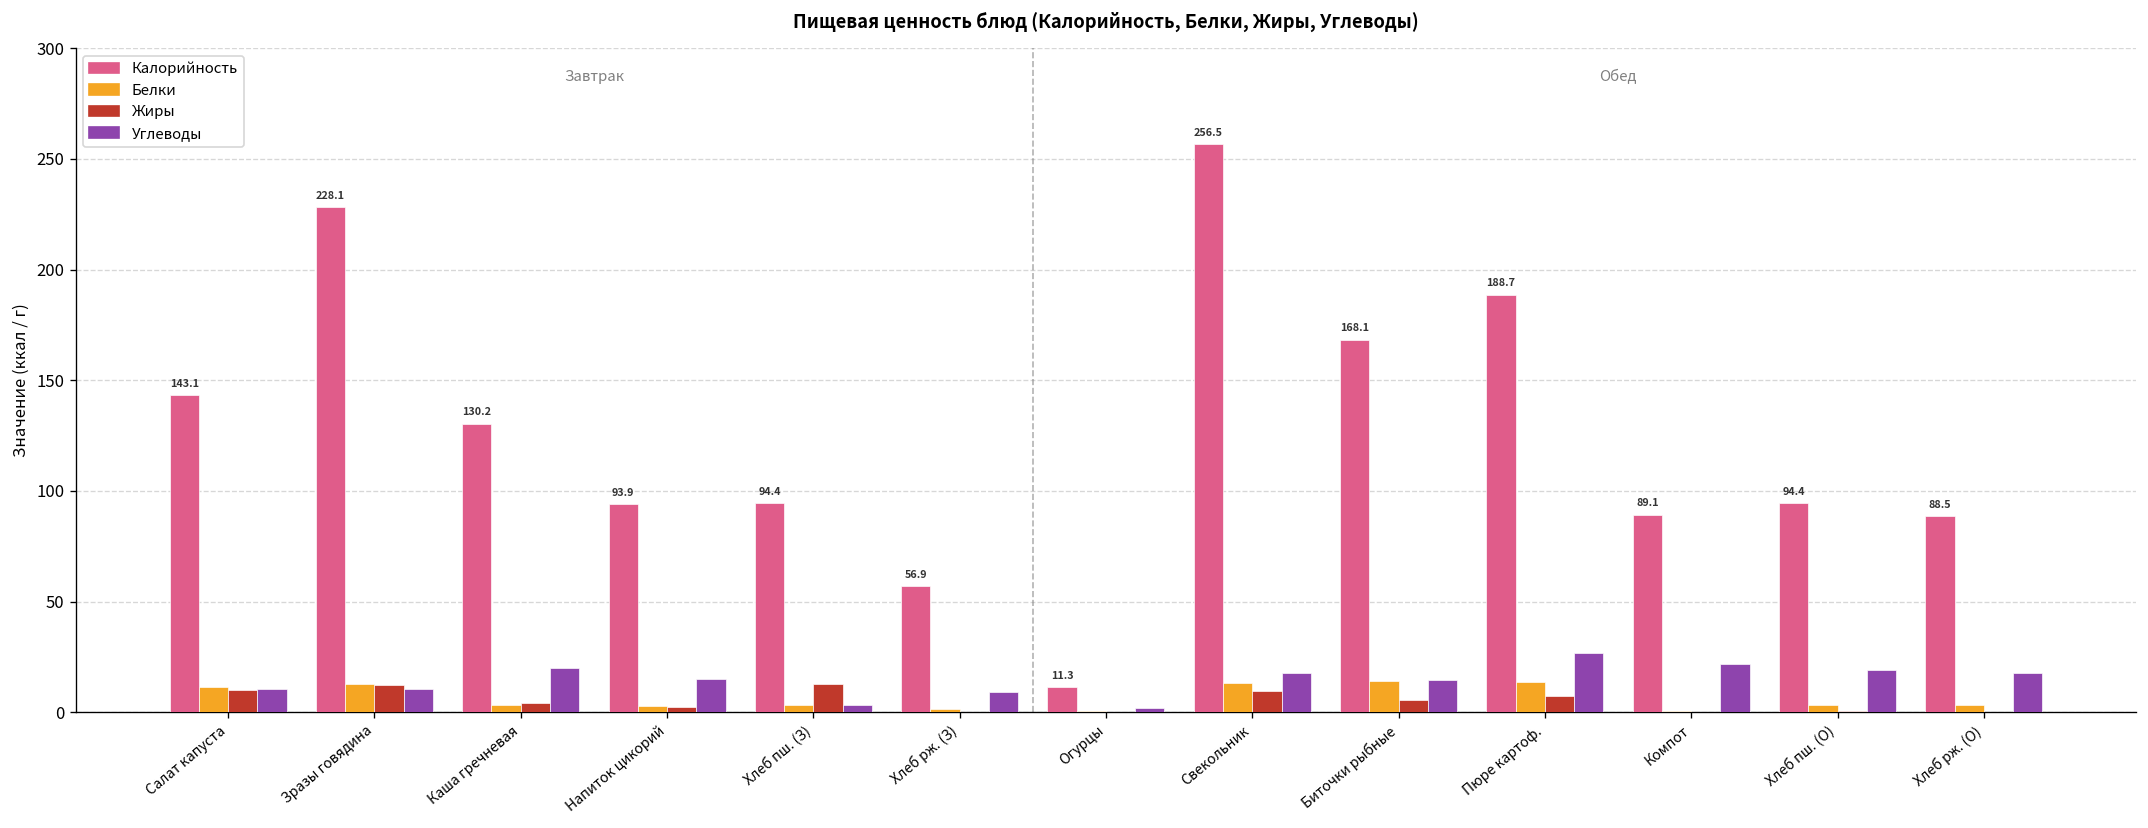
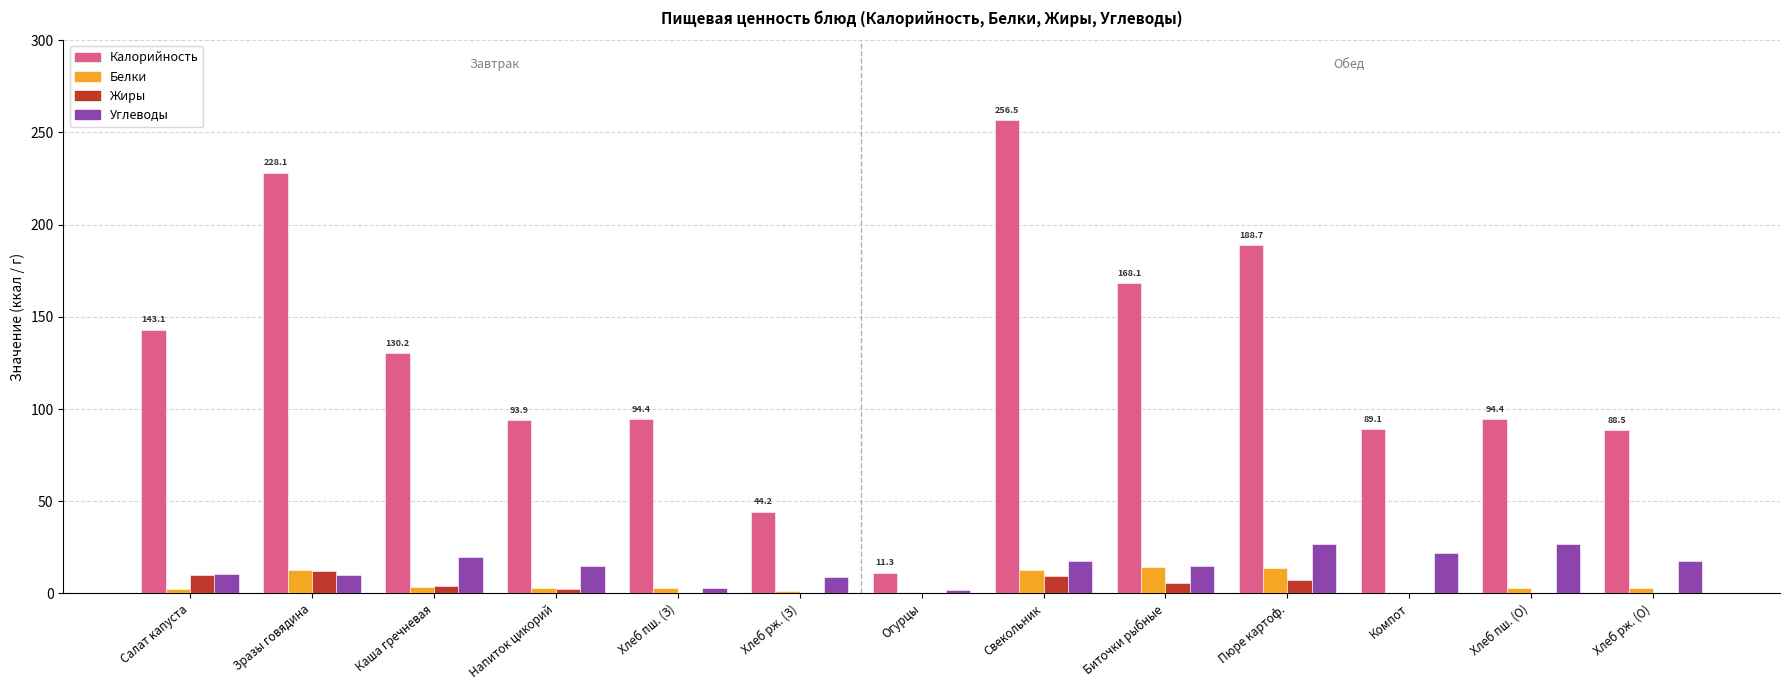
  {
    "Калорийность": {
      "Салат капуста": 143.1,
      "Зразы говядина": 228.1,
      "Каша гречневая": 130.2,
      "Напиток цикорий": 93.9,
      "Хлеб пш. (З)": 94.4,
-     "Хлеб рж. (З)": 56.9,
+     "Хлеб рж. (З)": 44.2,
      "Огурцы": 11.3,
      "Свекольник": 256.5,
      "Биточки рыбные": 168.1,
      "Пюре картоф.": 188.7,
      "Компот": 89.1,
      "Хлеб пш. (О)": 94.4,
      "Хлеб рж. (О)": 88.5
    },
    "Белки": {
-     "Салат капуста": 11,
+     "Салат капуста": 3,
      "Зразы говядина": 13,
      "Каша гречневая": 3,
      "Напиток цикорий": 3,
      "Хлеб пш. (З)": 3,
      "Хлеб рж. (З)": 2,
      "Свекольник": 13,
      "Биточки рыбные": 14,
      "Пюре картоф.": 14,
      "Хлеб пш. (О)": 3,
      "Хлеб рж. (О)": 3
    },
    "Жиры": {
      "Салат капуста": 10,
      "Зразы говядина": 12,
      "Каша гречневая": 4,
      "Напиток цикорий": 3,
-     "Хлеб пш. (З)": 13,
+     "Хлеб пш. (З)": 0,
      "Свекольник": 9,
      "Биточки рыбные": 6,
      "Пюре картоф.": 7
    },
    "Углеводы": {
      "Салат капуста": 10,
      "Зразы говядина": 10,
      "Каша гречневая": 20,
      "Напиток цикорий": 15,
      "Хлеб пш. (З)": 3,
      "Хлеб рж. (З)": 9,
      "Огурцы": 2,
      "Свекольник": 18,
      "Биточки рыбные": 15,
      "Пюре картоф.": 27,
      "Компот": 22,
-     "Хлеб пш. (О)": 19,
+     "Хлеб пш. (О)": 27,
      "Хлеб рж. (О)": 18
    }
  }
